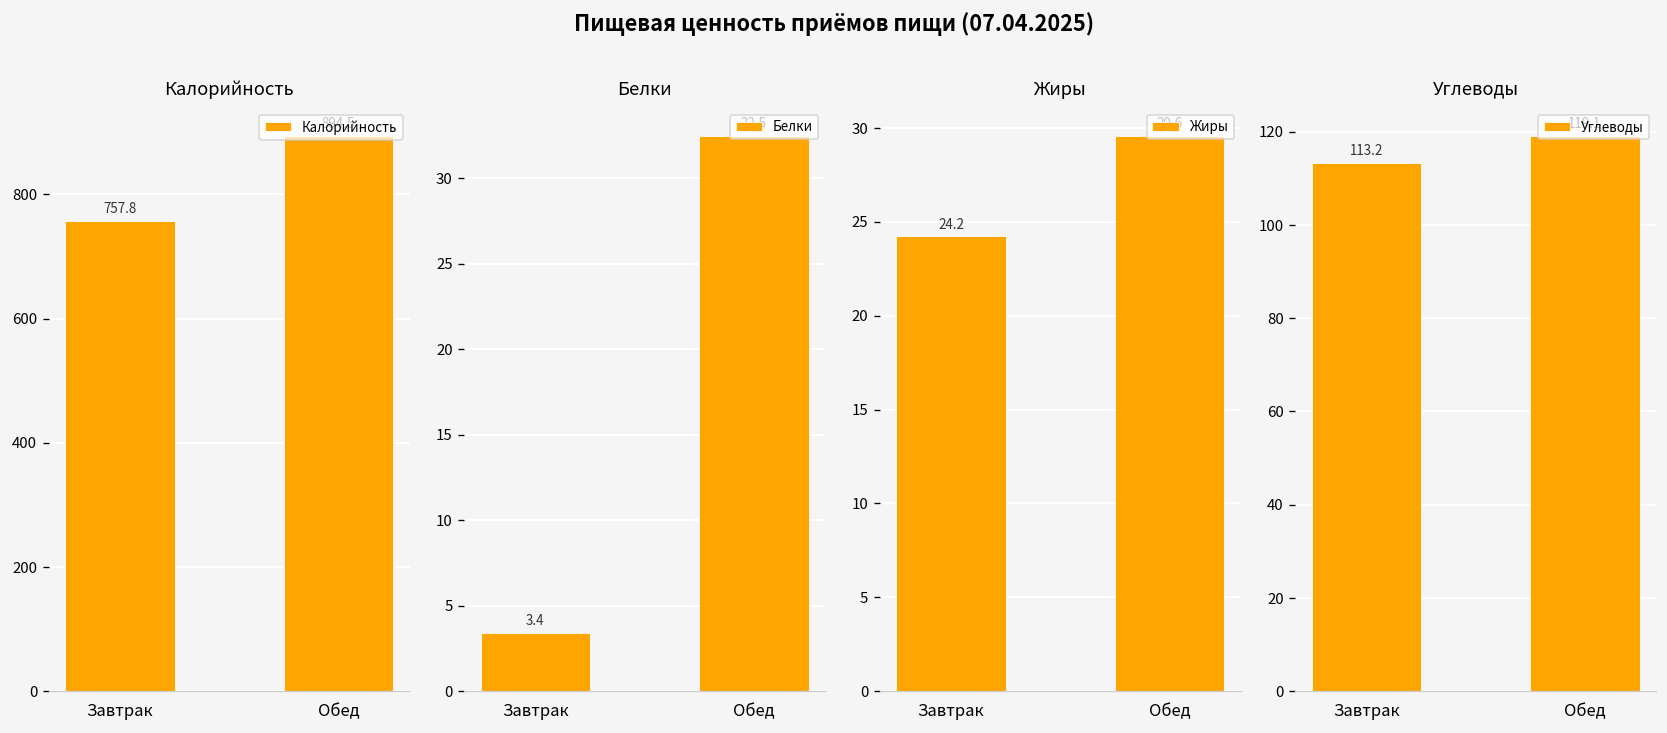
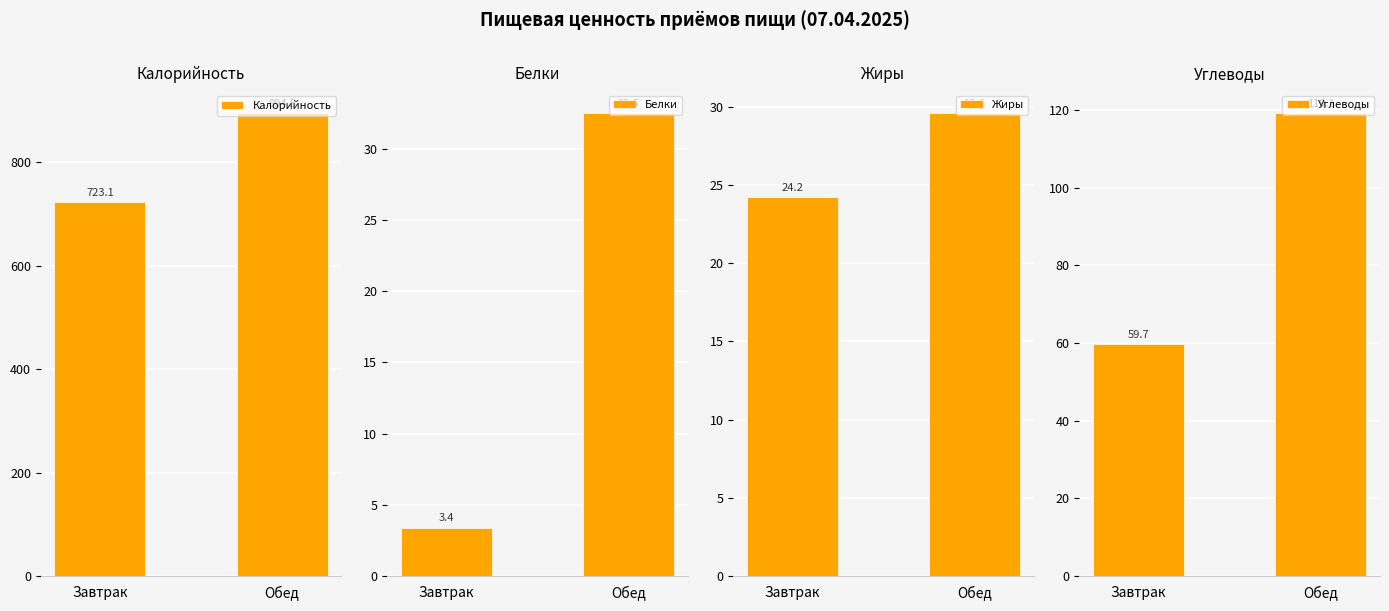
  {
    "Калорийность": {
-     "Завтрак": 757.8
+     "Завтрак": 723.1
    },
    "Белки": {
      "Завтрак": 3.4
    },
    "Жиры": {
      "Завтрак": 24.2
    },
    "Углеводы": {
-     "Завтрак": 113.2
+     "Завтрак": 59.7
    }
  }
